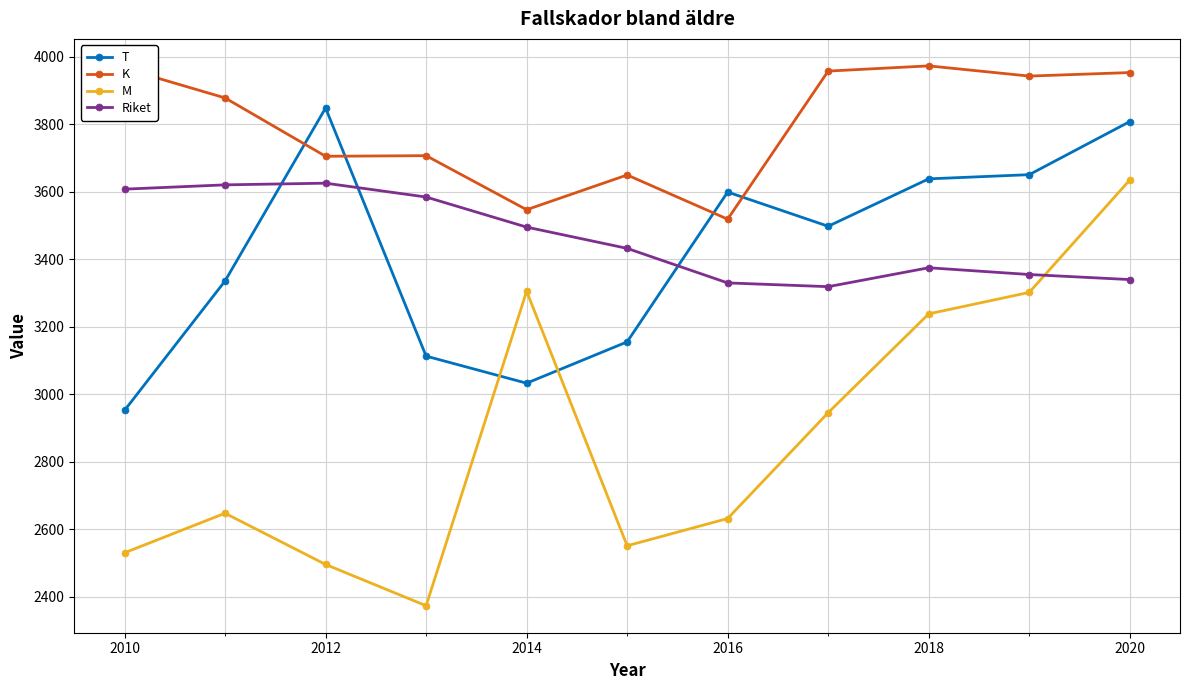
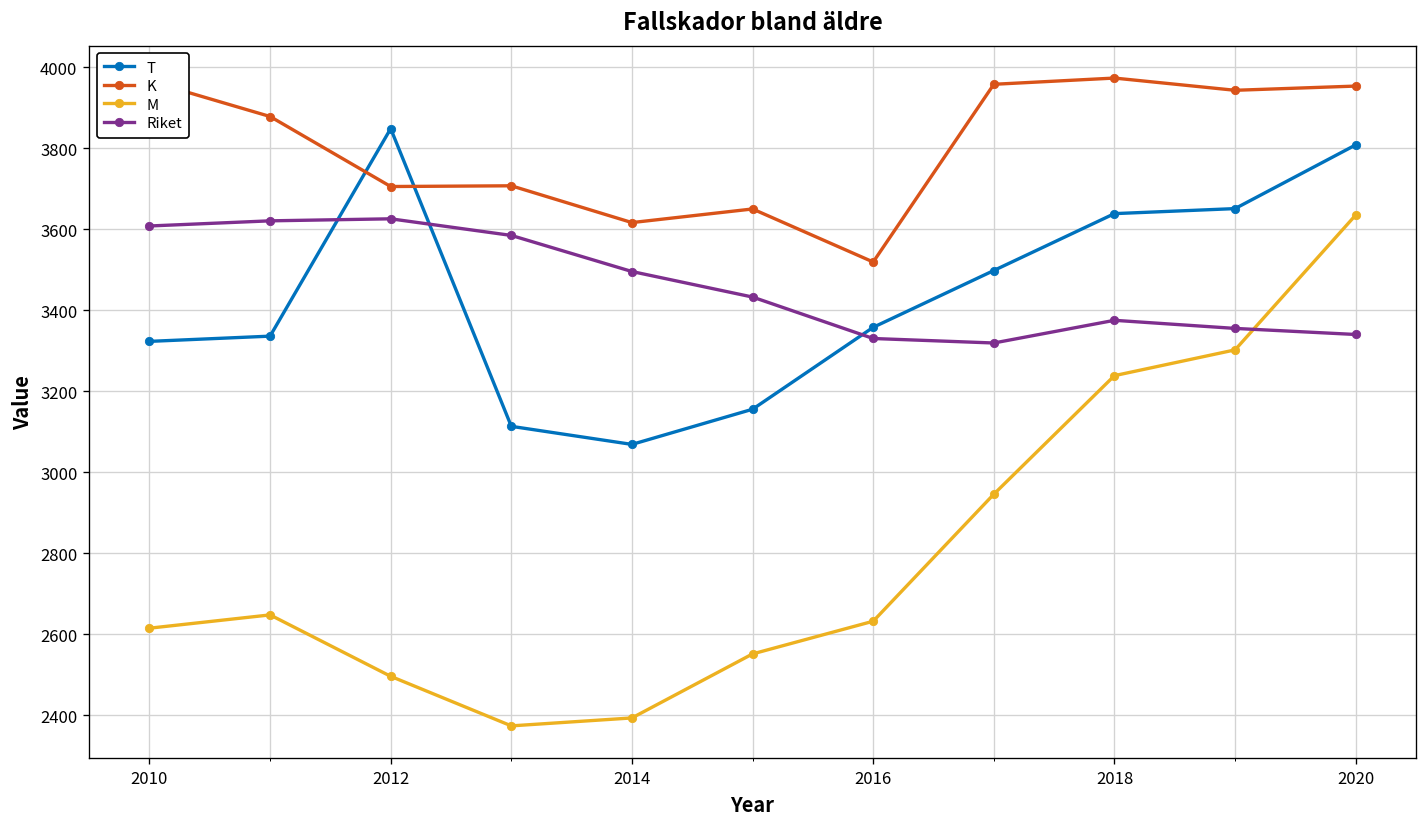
  {
    "T": {
-     "2010": 2950,
+     "2010": 3320,
      "2012": 3850,
-     "2014": 3030,
-     "2016": 3600,
+     "2014": 3070,
+     "2016": 3360,
      "2018": 3640,
      "2020": 3810
    },
    "K": {
      "2012": 3710,
-     "2014": 3550,
+     "2014": 3620,
      "2016": 3520,
      "2018": 3970,
      "2020": 3950
    },
    "M": {
-     "2010": 2530,
+     "2010": 2620,
      "2012": 2500,
-     "2014": 3310,
+     "2014": 2390,
      "2016": 2630,
      "2018": 3240,
      "2020": 3630
    },
    "Riket": {
      "2010": 3610,
      "2012": 3630,
      "2014": 3500,
      "2016": 3330,
      "2018": 3380,
      "2020": 3340
    }
  }
